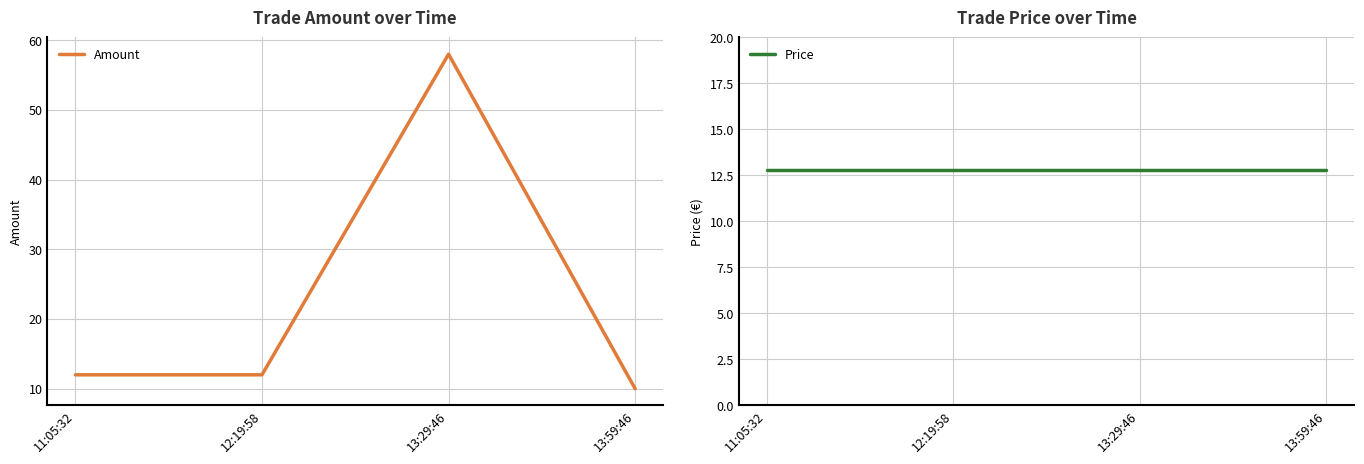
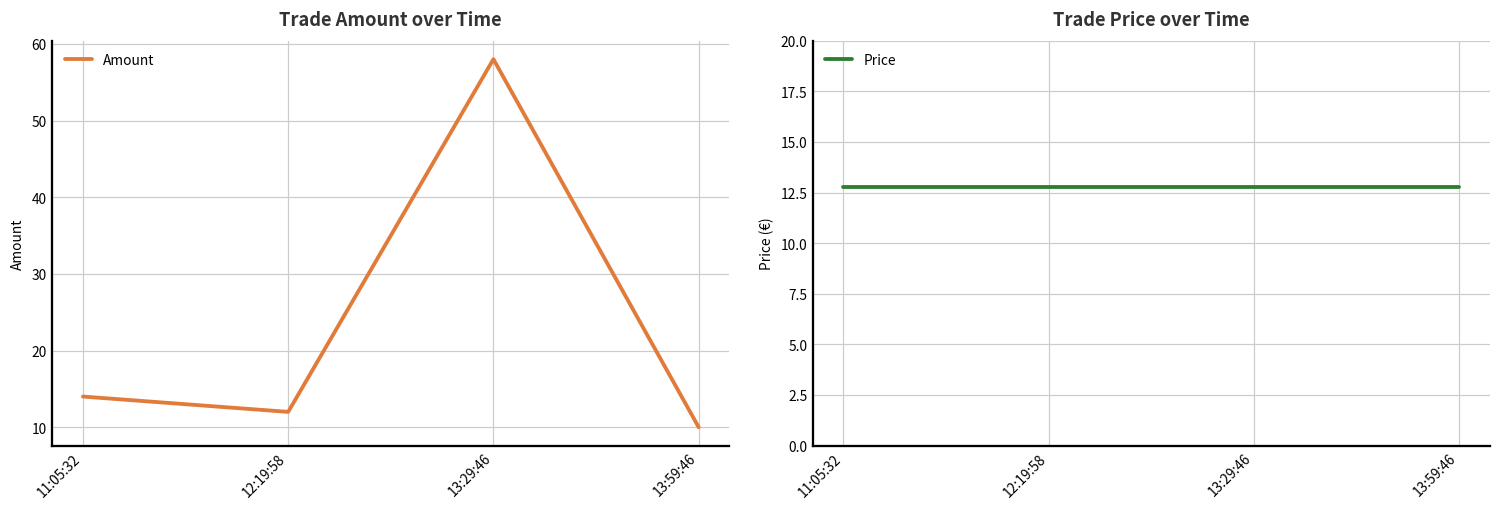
  {
    "Trade Amount over Time": {
-     "11:05:32": 12,
+     "11:05:32": 14,
      "12:19:58": 12,
      "13:29:46": 58,
      "13:59:46": 10
    },
    "Trade Price over Time": {
      "11:05:32": 12.8,
      "12:19:58": 12.8,
      "13:29:46": 12.8,
      "13:59:46": 12.8
    }
  }
